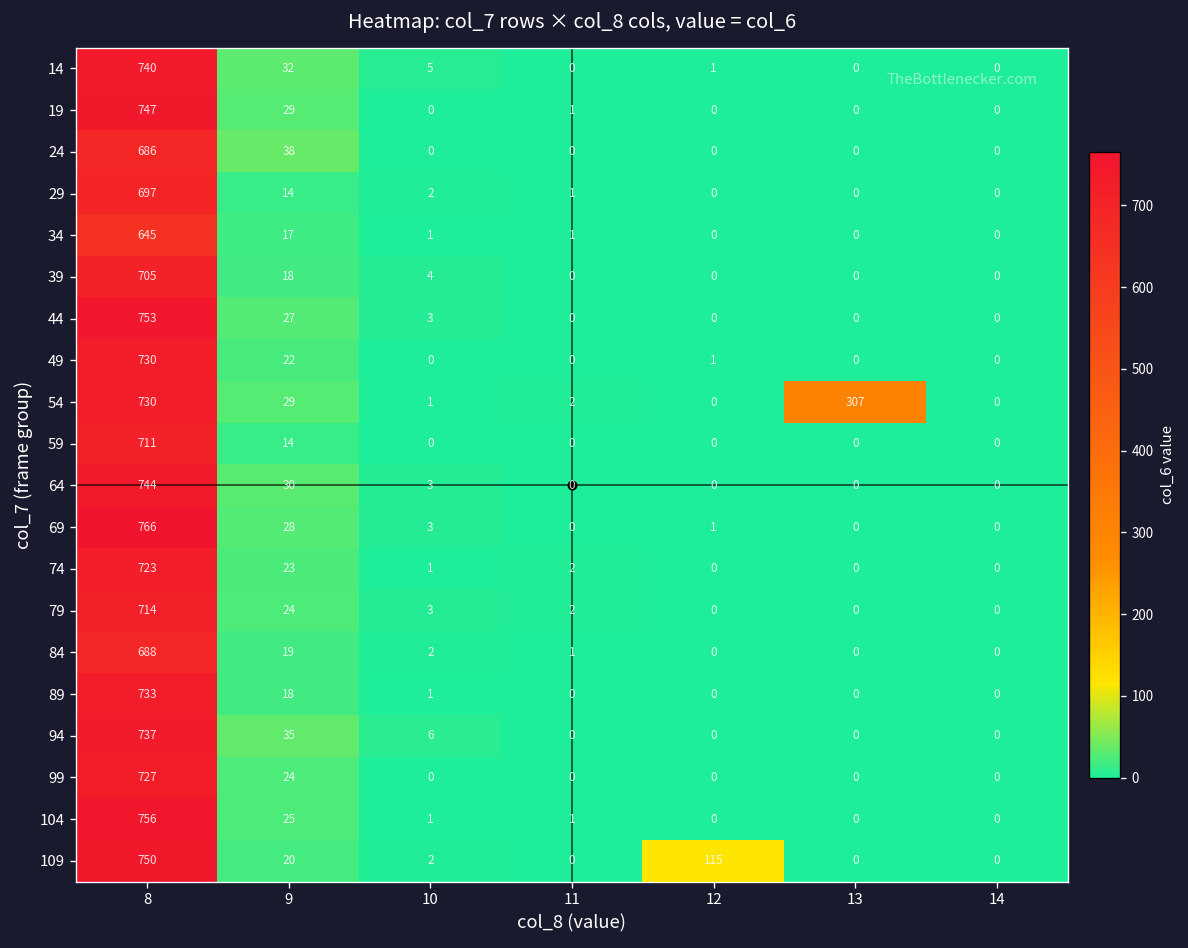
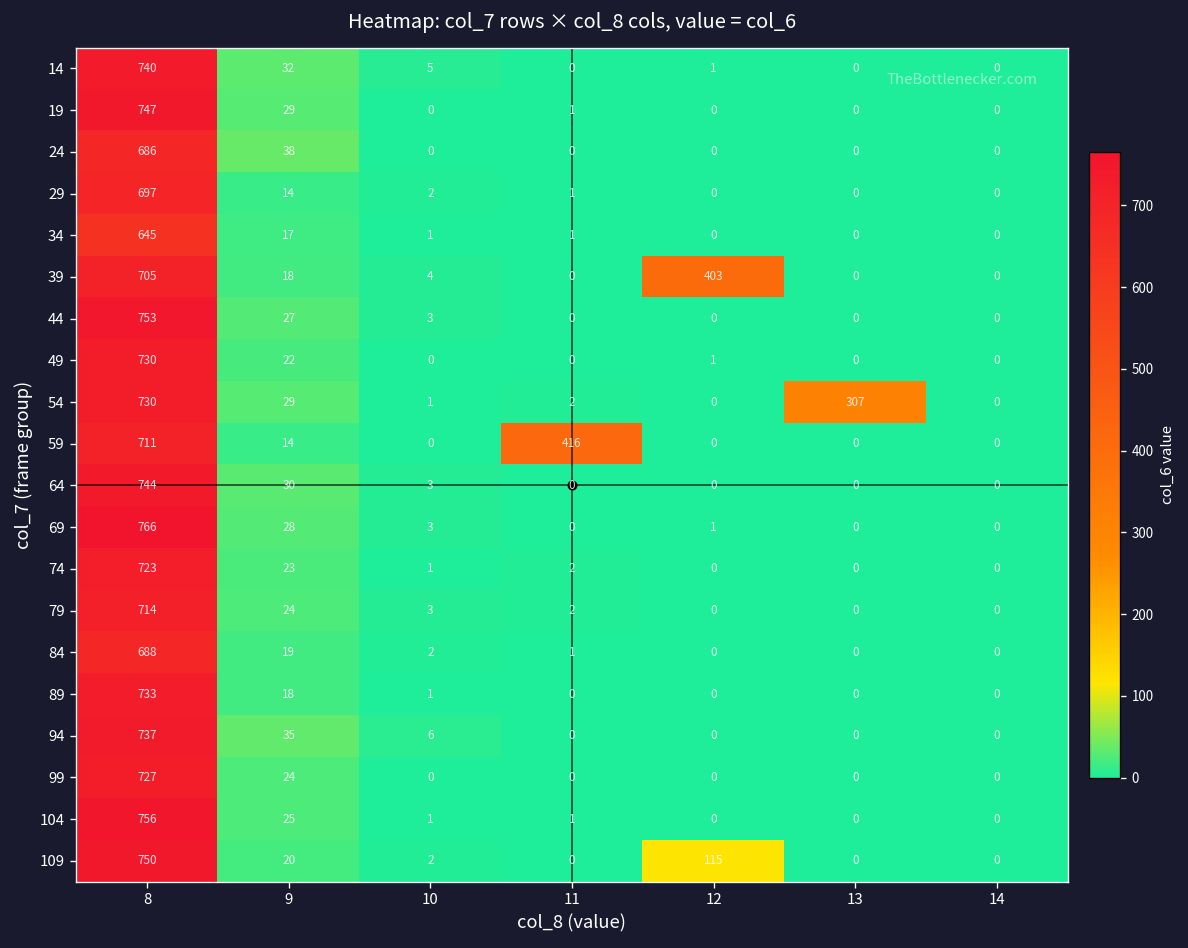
  {
    "14": {
      "8": 740,
      "9": 32,
      "10": 5,
      "11": 0,
      "12": 1,
      "13": 0
    },
    "19": {
      "8": 747,
      "9": 29,
      "10": 0,
      "11": 1,
      "12": 0,
      "13": 0,
      "14": 0
    },
    "24": {
      "8": 686,
      "9": 38,
      "10": 0,
      "11": 0,
      "12": 0,
      "13": 0,
      "14": 0
    },
    "29": {
      "8": 697,
      "9": 14,
      "10": 2,
      "11": 1,
      "12": 0,
      "13": 0,
      "14": 0
    },
    "34": {
      "8": 645,
      "9": 17,
      "10": 1,
      "11": 1,
      "12": 0,
      "13": 0,
      "14": 0
    },
    "39": {
      "8": 705,
      "9": 18,
      "10": 4,
      "11": 0,
-     "12": 0,
+     "12": 403,
      "13": 0,
      "14": 0
    },
    "44": {
      "8": 753,
      "9": 27,
      "10": 3,
      "11": 0,
      "12": 0,
      "13": 0,
      "14": 0
    },
    "49": {
      "8": 730,
      "9": 22,
      "10": 0,
      "11": 0,
      "12": 1,
      "13": 0,
      "14": 0
    },
    "54": {
      "8": 730,
      "9": 29,
      "10": 1,
      "11": 2,
      "12": 0,
      "13": 307,
      "14": 0
    },
    "59": {
      "8": 711,
      "9": 14,
      "10": 0,
-     "11": 0,
+     "11": 416,
      "12": 0,
      "13": 0,
      "14": 0
    },
    "64": {
      "8": 744,
      "9": 30,
      "10": 3,
      "12": 0,
      "13": 0,
      "14": 0
    },
    "69": {
      "8": 766,
      "9": 28,
      "10": 3,
      "11": 0,
      "12": 1,
      "13": 0,
      "14": 0
    },
    "74": {
      "8": 723,
      "9": 23,
      "10": 1,
      "11": 2,
      "12": 0,
      "13": 0,
      "14": 0
    },
    "79": {
      "8": 714,
      "9": 24,
      "10": 3,
      "11": 2,
      "12": 0,
      "13": 0,
      "14": 0
    },
    "84": {
      "8": 688,
      "9": 19,
      "10": 2,
      "11": 1,
      "12": 0,
      "13": 0,
      "14": 0
    },
    "89": {
      "8": 733,
      "9": 18,
      "10": 1,
      "11": 0,
      "12": 0,
      "13": 0,
      "14": 0
    },
    "94": {
      "8": 737,
      "9": 35,
      "10": 6,
      "11": 0,
      "12": 0,
      "13": 0,
      "14": 0
    },
    "99": {
      "8": 727,
      "9": 24,
      "10": 0,
      "11": 0,
      "12": 0,
      "13": 0,
      "14": 0
    },
    "104": {
      "8": 756,
      "9": 25,
      "10": 1,
      "11": 1,
      "12": 0,
      "13": 0,
      "14": 0
    },
    "109": {
      "8": 750,
      "9": 20,
      "10": 2,
      "11": 0,
      "12": 115,
      "13": 0,
      "14": 0
    }
  }
